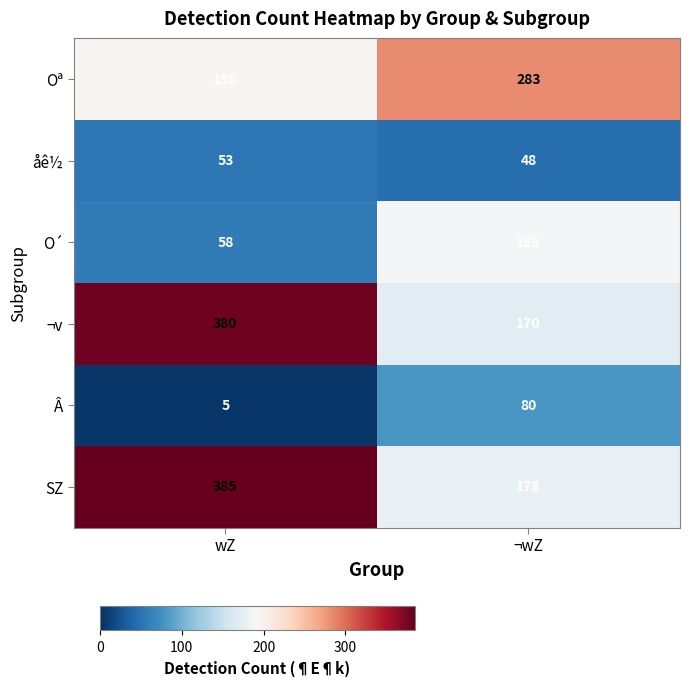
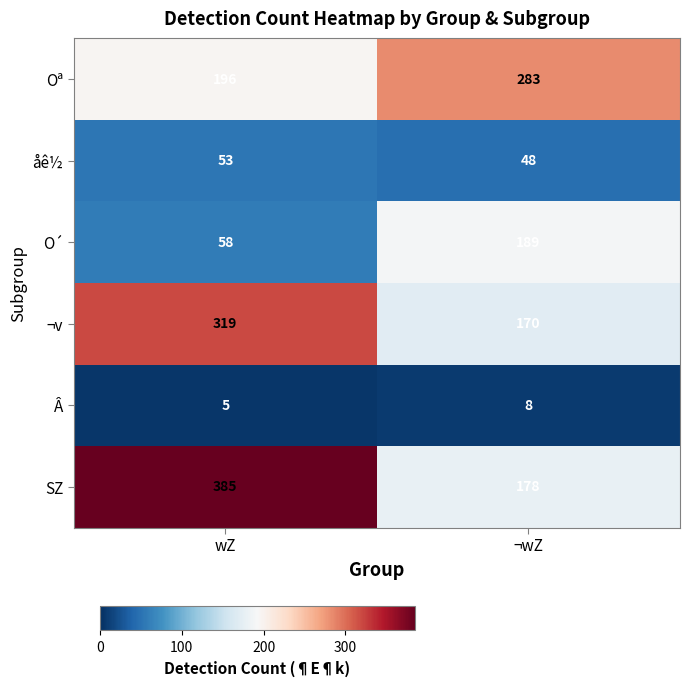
  {
    "Oª": {
      "¬wZ": 283
    },
    "åê½": {
      "wZ": 53,
      "¬wZ": 48
    },
    "O´": {
      "wZ": 58
    },
    "¬v": {
-     "wZ": 380
+     "wZ": 319
    },
    "Â": {
      "wZ": 5,
-     "¬wZ": 80
+     "¬wZ": 8
    },
    "SZ": {
      "wZ": 385
    }
  }
